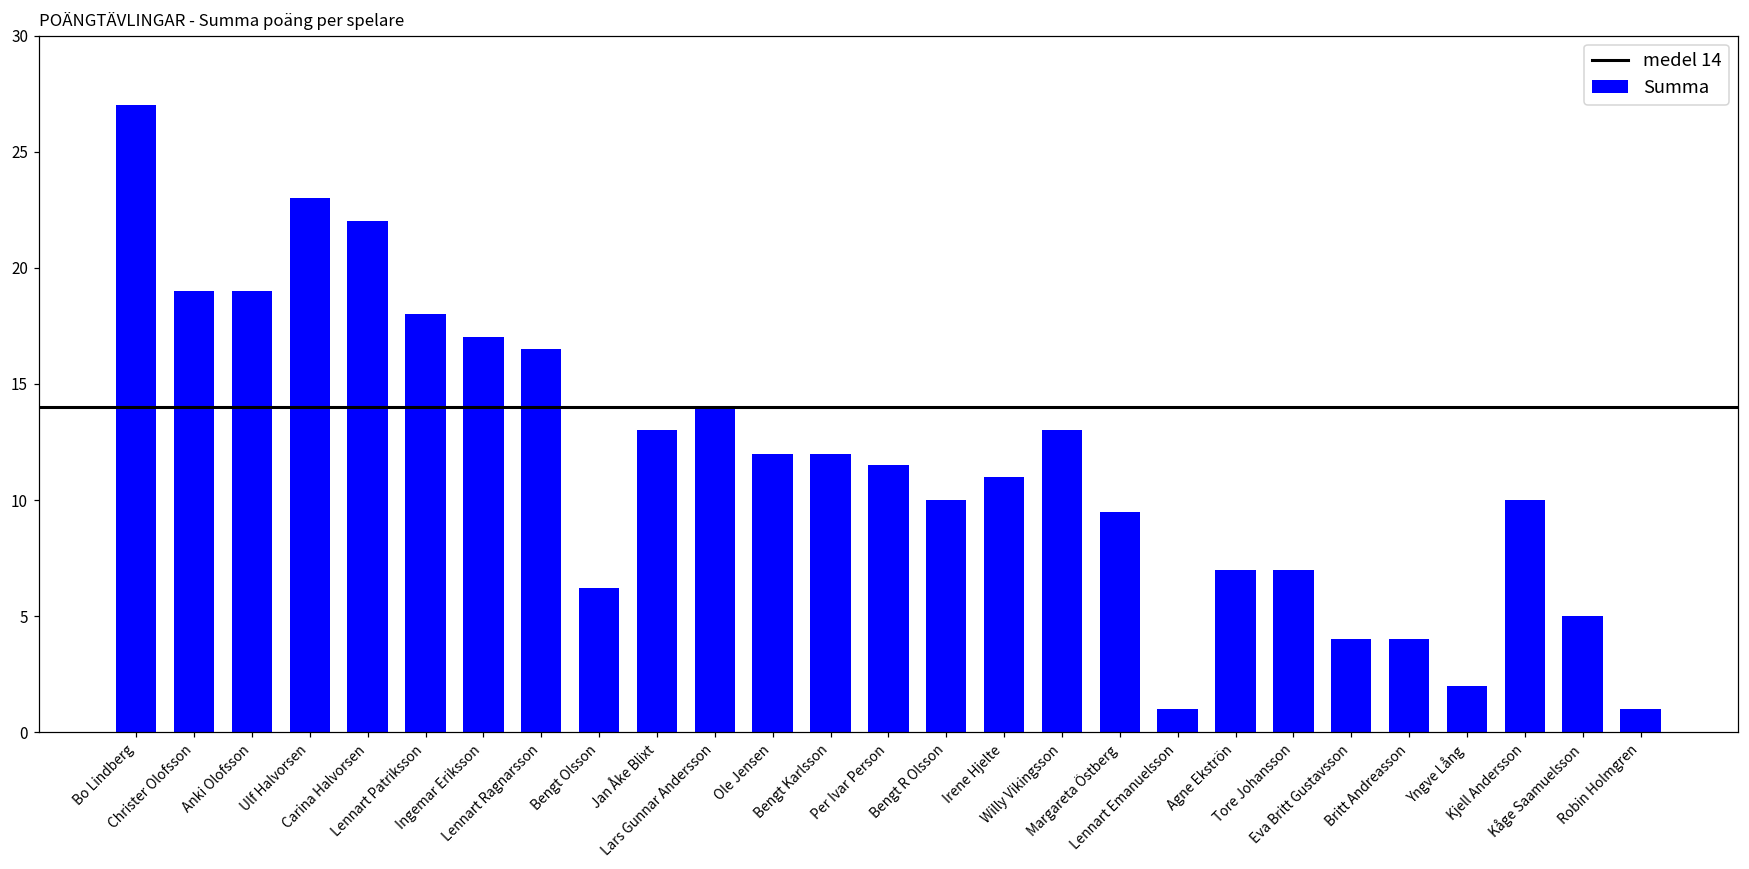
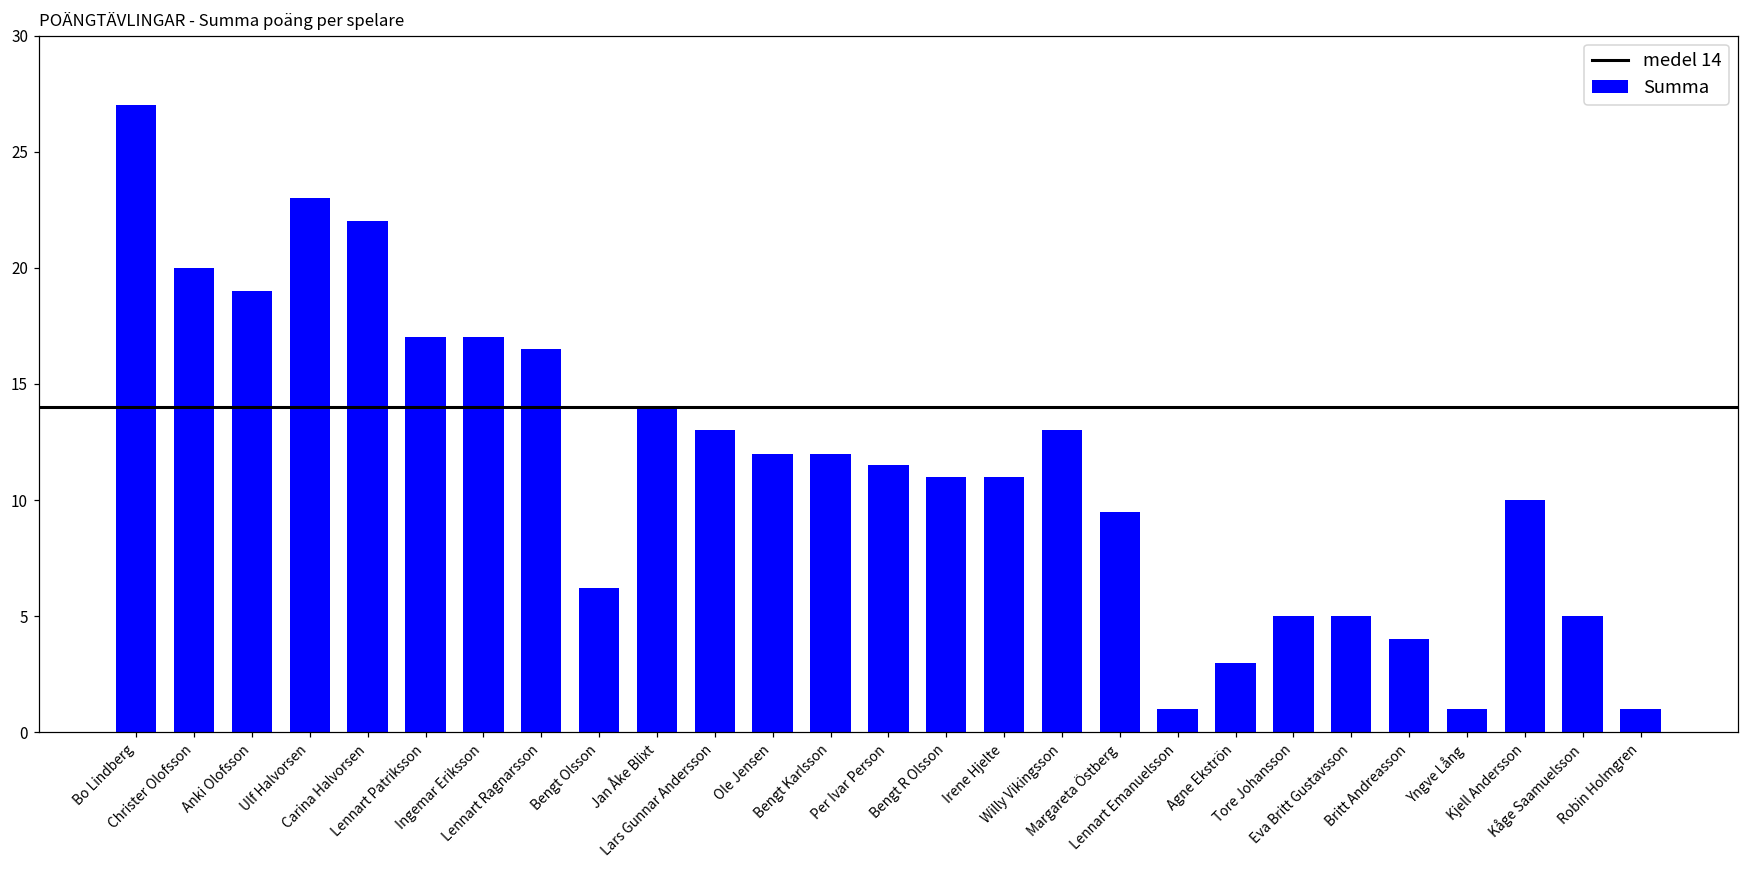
  {
    "Bo Lindberg": 27,
-   "Christer Olofsson": 19,
+   "Christer Olofsson": 20,
    "Anki Olofsson": 19,
    "Ulf Halvorsen": 23,
    "Carina Halvorsen": 22,
-   "Lennart Patriksson": 18,
+   "Lennart Patriksson": 17,
    "Ingemar Eriksson": 17,
    "Lennart Ragnarsson": 16.5,
    "Bengt Olsson": 6.2,
-   "Jan Åke Blixt": 13,
-   "Lars Gunnar Andersson": 14,
+   "Jan Åke Blixt": 14,
+   "Lars Gunnar Andersson": 13,
    "Ole Jensen": 12,
    "Bengt Karlsson": 12,
    "Per Ivar Person": 11.5,
-   "Bengt R Olsson": 10,
+   "Bengt R Olsson": 11,
    "Irene Hjelte": 11,
    "Willy Vikingsson": 13,
    "Margareta Östberg": 9.5,
    "Lennart Emanuelsson": 1,
-   "Agne Ekströn": 7,
-   "Tore Johansson": 7,
-   "Eva Britt Gustavsson": 4,
+   "Agne Ekströn": 3,
+   "Tore Johansson": 5,
+   "Eva Britt Gustavsson": 5,
    "Britt Andreasson": 4,
-   "Yngve Lång": 2,
+   "Yngve Lång": 1,
    "Kjell Andersson": 10,
    "Kåge Saamuelsson": 5,
    "Robin Holmgren": 1
  }
